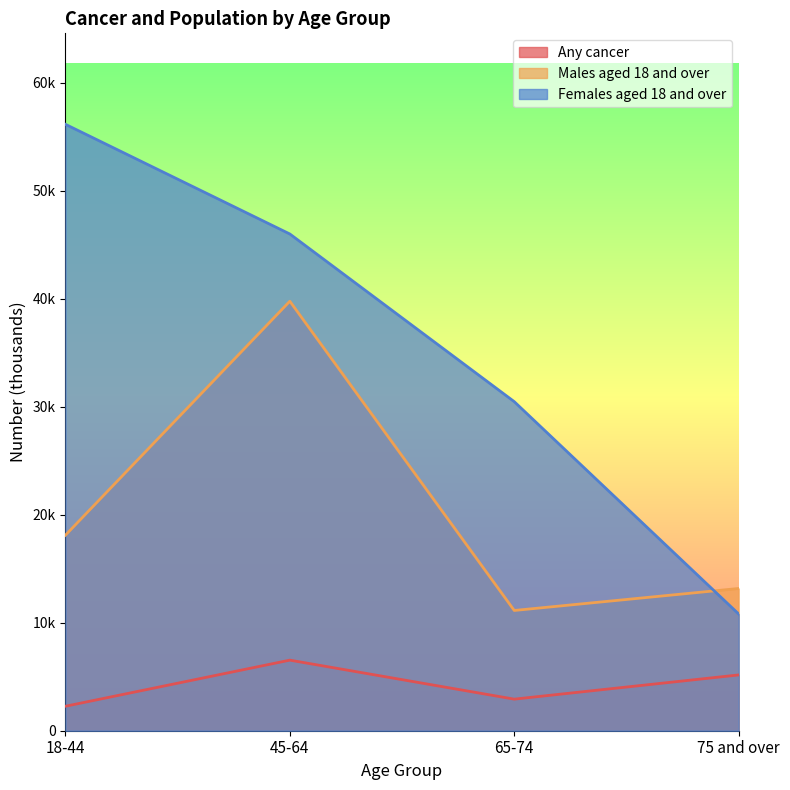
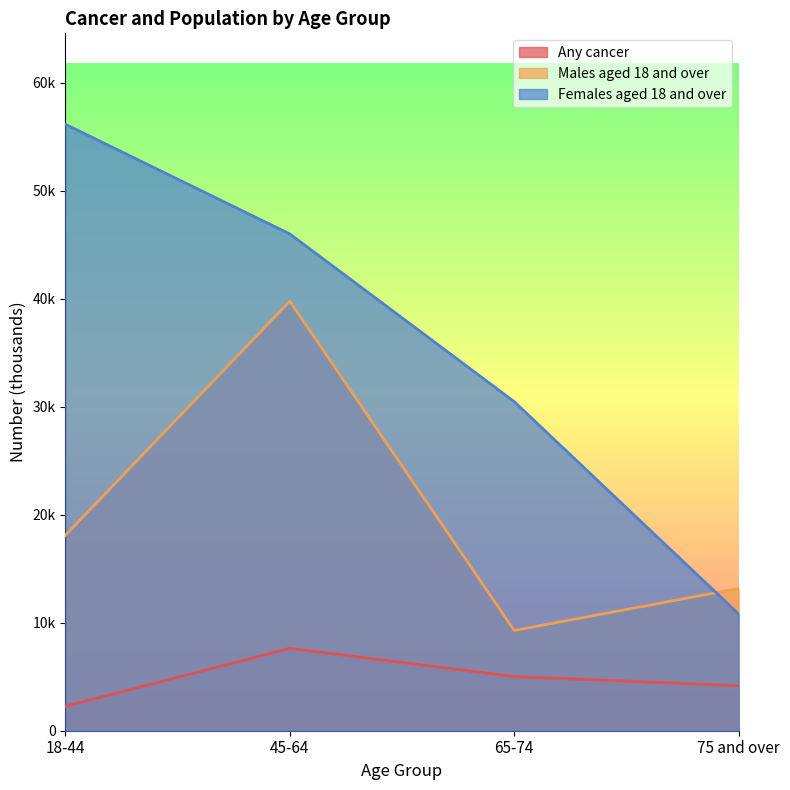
  {
    "Any cancer": {
      "18-44": 2300,
-     "45-64": 6500,
-     "65-74": 2900,
-     "75 and over": 5200
+     "45-64": 7600,
+     "65-74": 5000,
+     "75 and over": 4200
    },
    "Males aged 18 and over": {
      "18-44": 18100,
      "45-64": 39800,
-     "65-74": 11100,
+     "65-74": 9300,
      "75 and over": 13200
    },
    "Females aged 18 and over": {
      "18-44": 56100,
      "45-64": 46000,
      "65-74": 30500,
      "75 and over": 10800
    }
  }
